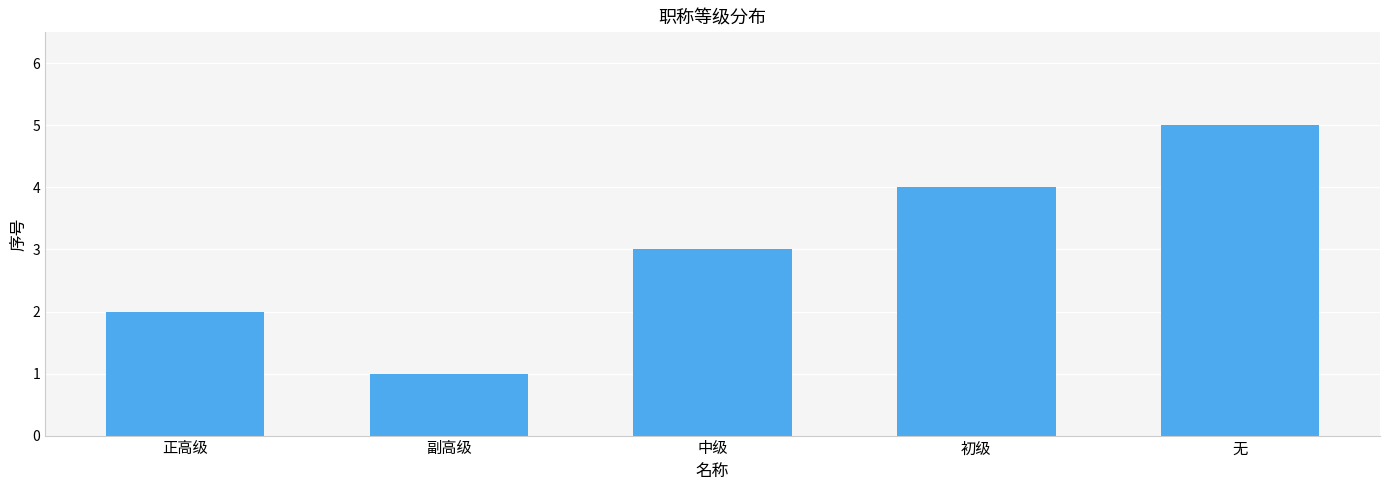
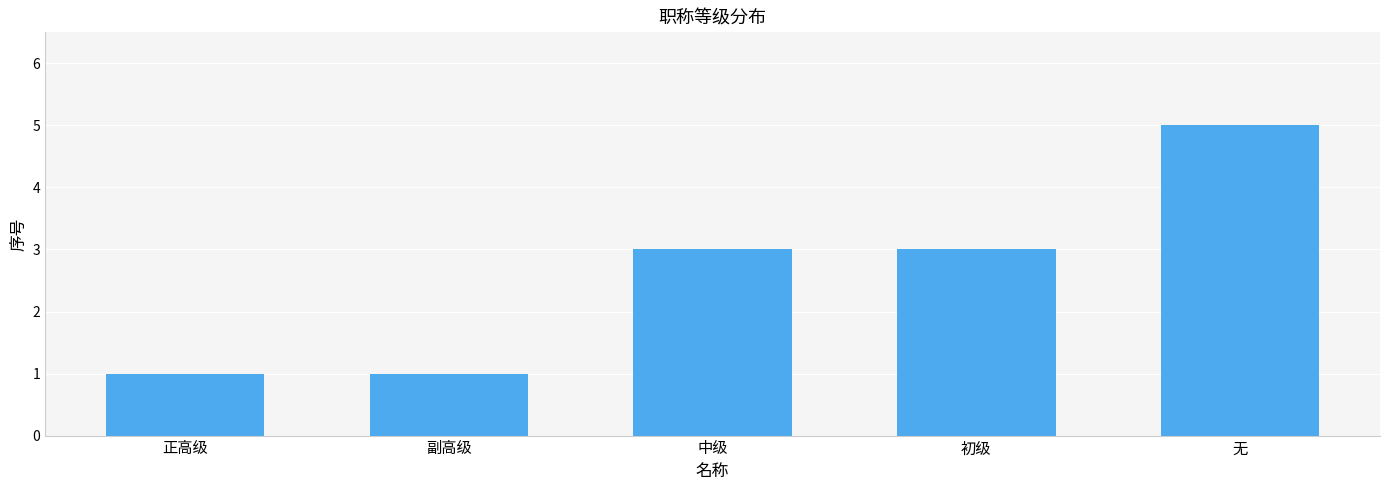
  {
-   "正高级": 2,
+   "正高级": 1,
    "副高级": 1,
    "中级": 3,
-   "初级": 4,
+   "初级": 3,
    "无": 5
  }
